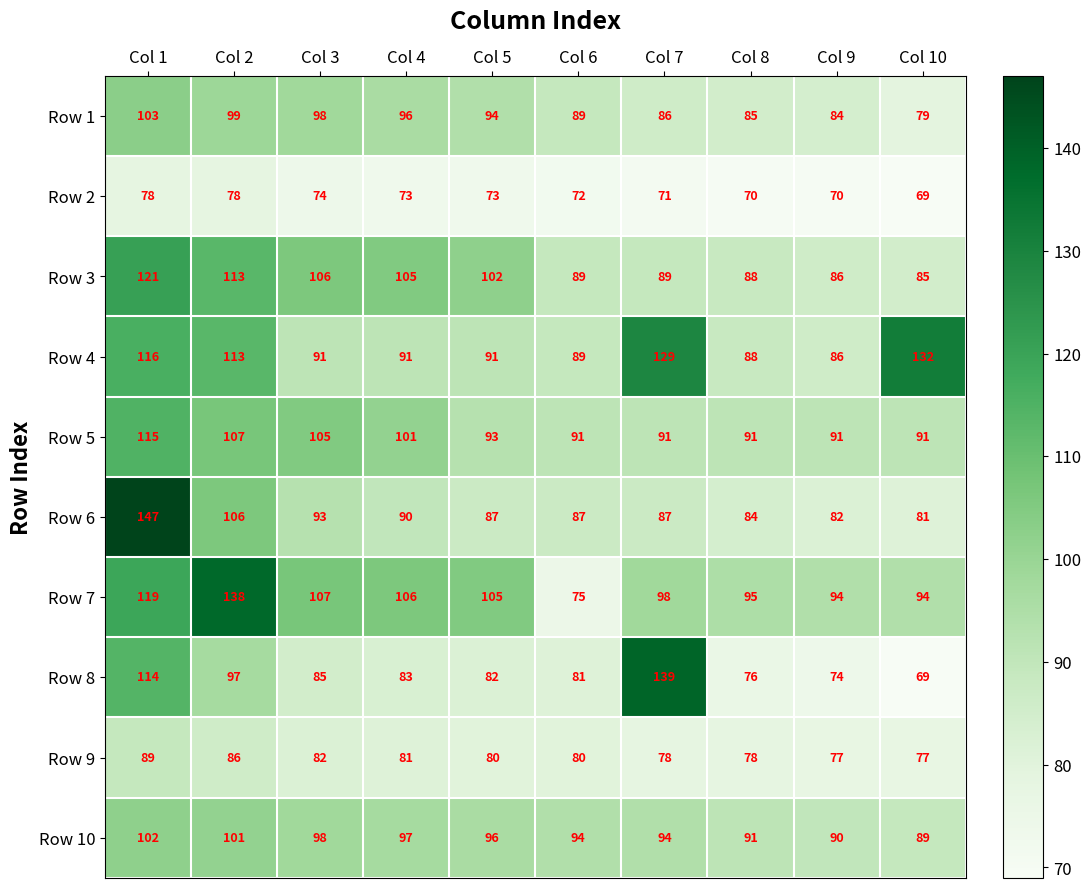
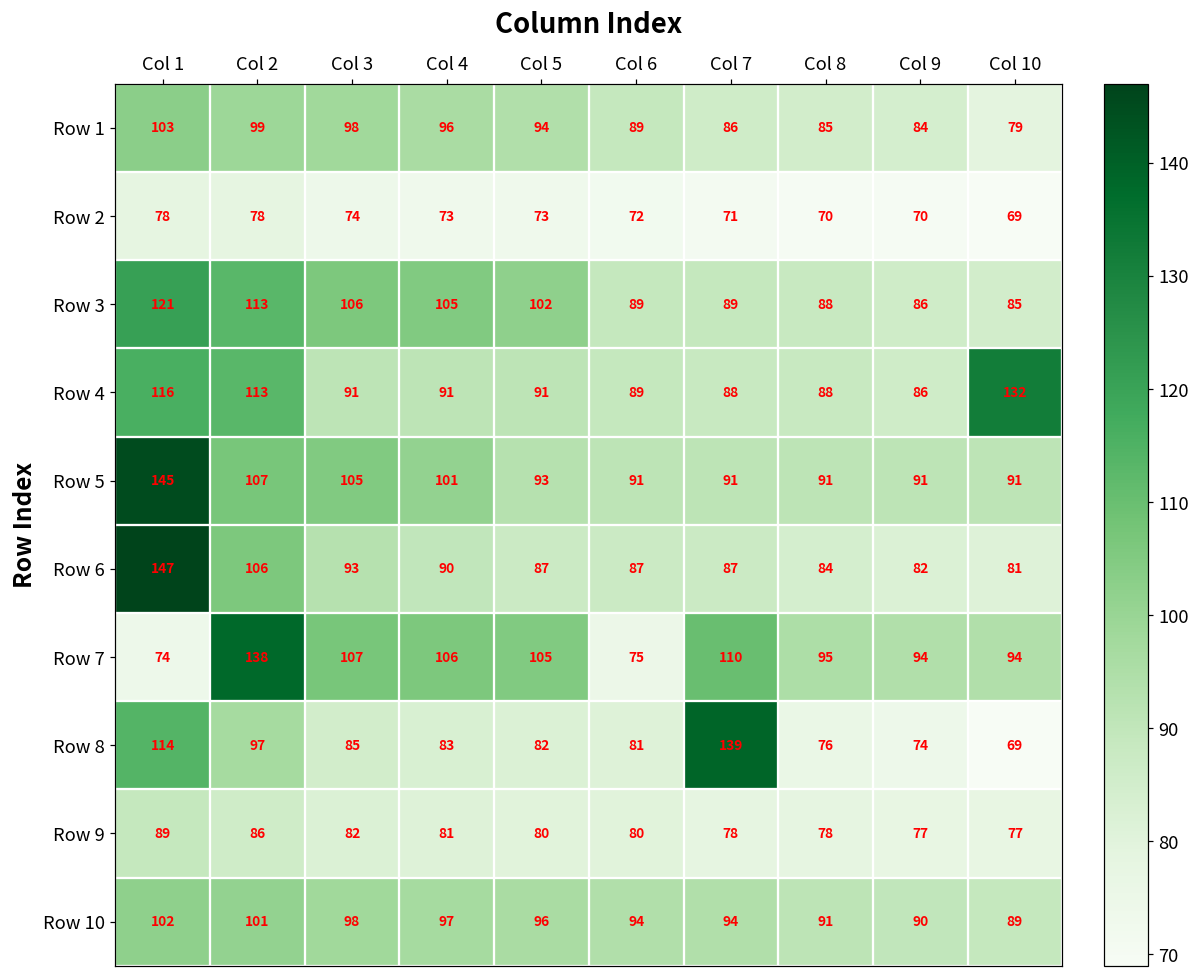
  {
    "Row 1": {
      "Col 1": 103,
      "Col 2": 99,
      "Col 3": 98,
      "Col 4": 96,
      "Col 5": 94,
      "Col 6": 89,
      "Col 7": 86,
      "Col 8": 85,
      "Col 9": 84,
      "Col 10": 79
    },
    "Row 2": {
      "Col 1": 78,
      "Col 2": 78,
      "Col 3": 74,
      "Col 4": 73,
      "Col 5": 73,
      "Col 6": 72,
      "Col 7": 71,
      "Col 8": 70,
      "Col 9": 70,
      "Col 10": 69
    },
    "Row 3": {
      "Col 1": 121,
      "Col 2": 113,
      "Col 3": 106,
      "Col 4": 105,
      "Col 5": 102,
      "Col 6": 89,
      "Col 7": 89,
      "Col 8": 88,
      "Col 9": 86,
      "Col 10": 85
    },
    "Row 4": {
      "Col 1": 116,
      "Col 2": 113,
      "Col 3": 91,
      "Col 4": 91,
      "Col 5": 91,
      "Col 6": 89,
-     "Col 7": 129,
+     "Col 7": 88,
      "Col 8": 88,
      "Col 9": 86,
      "Col 10": 132
    },
    "Row 5": {
-     "Col 1": 115,
+     "Col 1": 145,
      "Col 2": 107,
      "Col 3": 105,
      "Col 4": 101,
      "Col 5": 93,
      "Col 6": 91,
      "Col 7": 91,
      "Col 8": 91,
      "Col 9": 91,
      "Col 10": 91
    },
    "Row 6": {
      "Col 1": 147,
      "Col 2": 106,
      "Col 3": 93,
      "Col 4": 90,
      "Col 5": 87,
      "Col 6": 87,
      "Col 7": 87,
      "Col 8": 84,
      "Col 9": 82,
      "Col 10": 81
    },
    "Row 7": {
-     "Col 1": 119,
+     "Col 1": 74,
      "Col 2": 138,
      "Col 3": 107,
      "Col 4": 106,
      "Col 5": 105,
      "Col 6": 75,
-     "Col 7": 98,
+     "Col 7": 110,
      "Col 8": 95,
      "Col 9": 94,
      "Col 10": 94
    },
    "Row 8": {
      "Col 1": 114,
      "Col 2": 97,
      "Col 3": 85,
      "Col 4": 83,
      "Col 5": 82,
      "Col 6": 81,
      "Col 7": 139,
      "Col 8": 76,
      "Col 9": 74,
      "Col 10": 69
    },
    "Row 9": {
      "Col 1": 89,
      "Col 2": 86,
      "Col 3": 82,
      "Col 4": 81,
      "Col 5": 80,
      "Col 6": 80,
      "Col 7": 78,
      "Col 8": 78,
      "Col 9": 77,
      "Col 10": 77
    },
    "Row 10": {
      "Col 1": 102,
      "Col 2": 101,
      "Col 3": 98,
      "Col 4": 97,
      "Col 5": 96,
      "Col 6": 94,
      "Col 7": 94,
      "Col 8": 91,
      "Col 9": 90,
      "Col 10": 89
    }
  }
